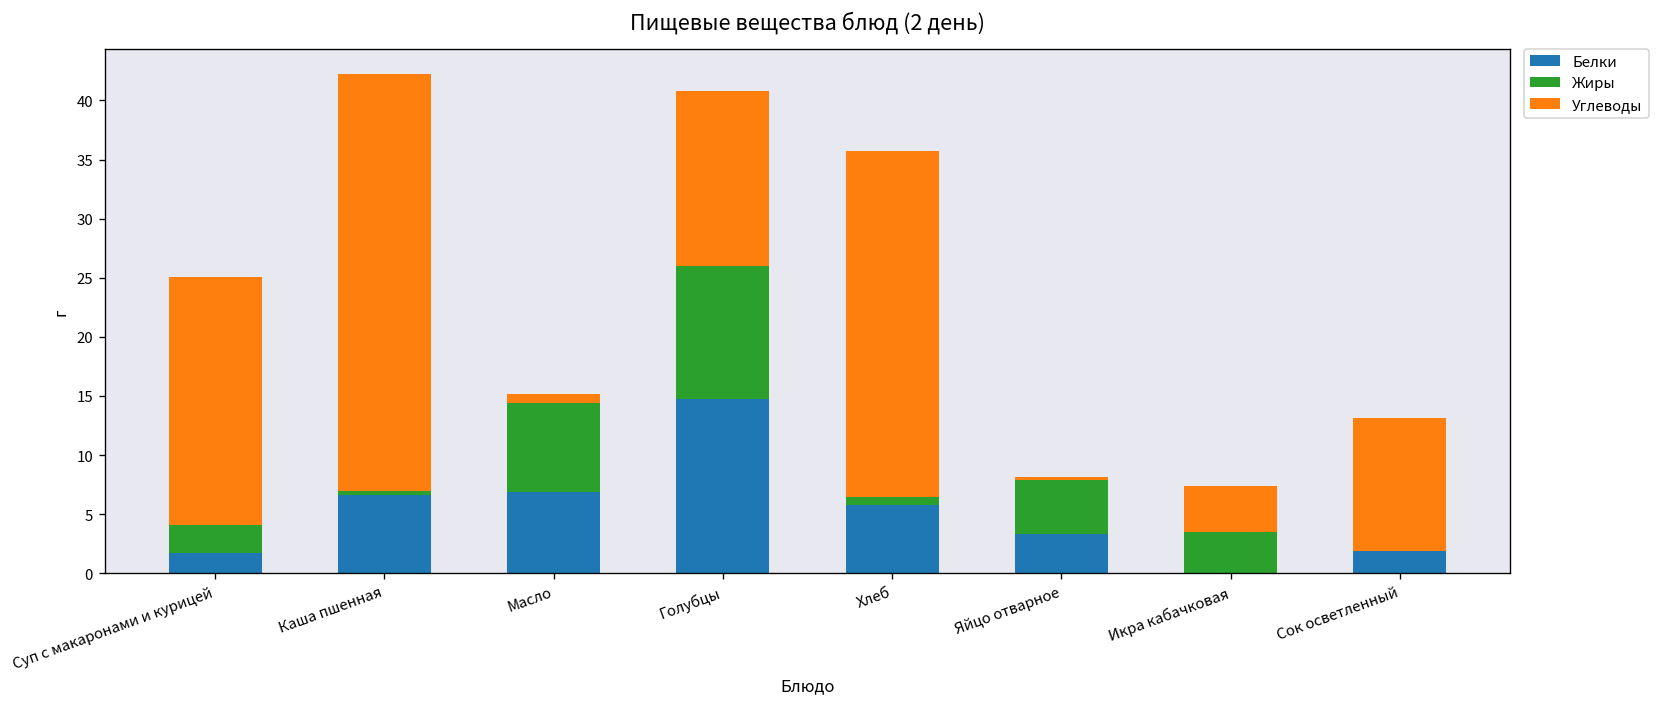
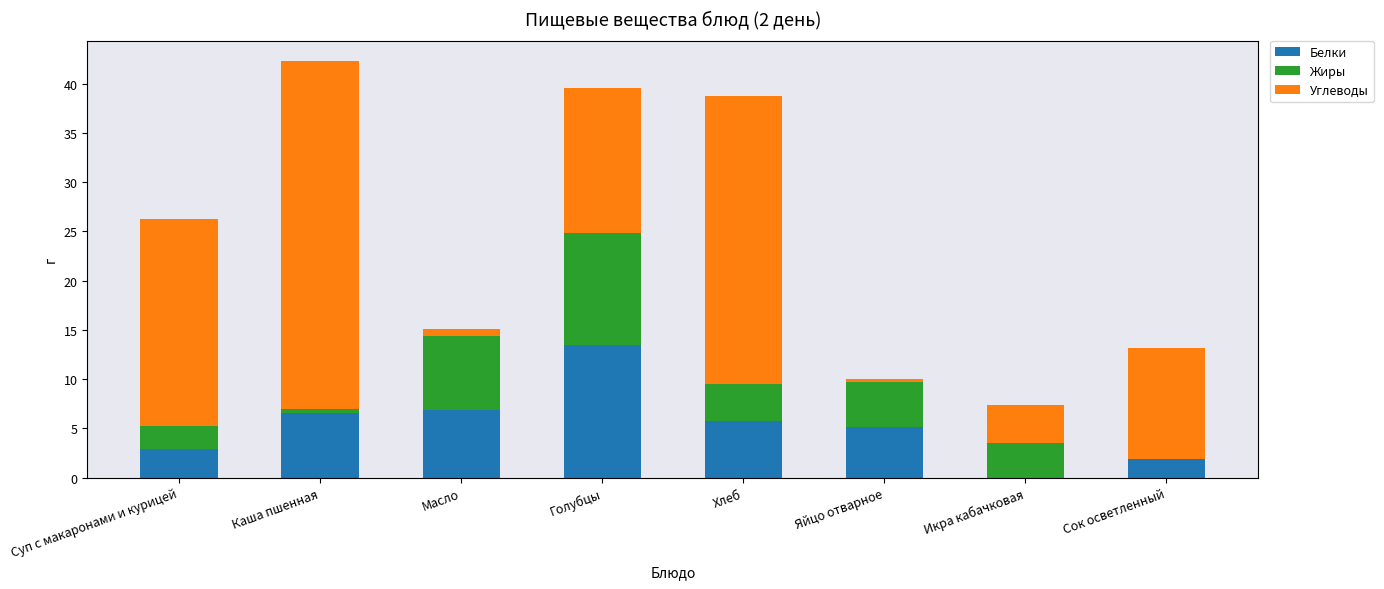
  {
    "Белки": {
-     "Суп с макаронами и курицей": 2,
+     "Суп с макаронами и курицей": 3,
      "Каша пшенная": 7,
      "Масло": 7,
-     "Голубцы": 15,
+     "Голубцы": 14,
      "Хлеб": 6,
-     "Яйцо отварное": 3,
+     "Яйцо отварное": 5,
      "Икра кабачковая": 0,
      "Сок осветленный": 2
    },
    "Жиры": {
      "Суп с макаронами и курицей": 2,
      "Каша пшенная": 0,
      "Масло": 8,
      "Голубцы": 11,
-     "Хлеб": 1,
+     "Хлеб": 4,
      "Яйцо отварное": 5,
      "Икра кабачковая": 4,
      "Сок осветленный": 0
    },
    "Углеводы": {
      "Суп с макаронами и курицей": 21,
      "Каша пшенная": 35,
      "Масло": 1,
      "Голубцы": 15,
      "Хлеб": 29,
      "Яйцо отварное": 0,
      "Икра кабачковая": 4,
      "Сок осветленный": 11
    }
  }
